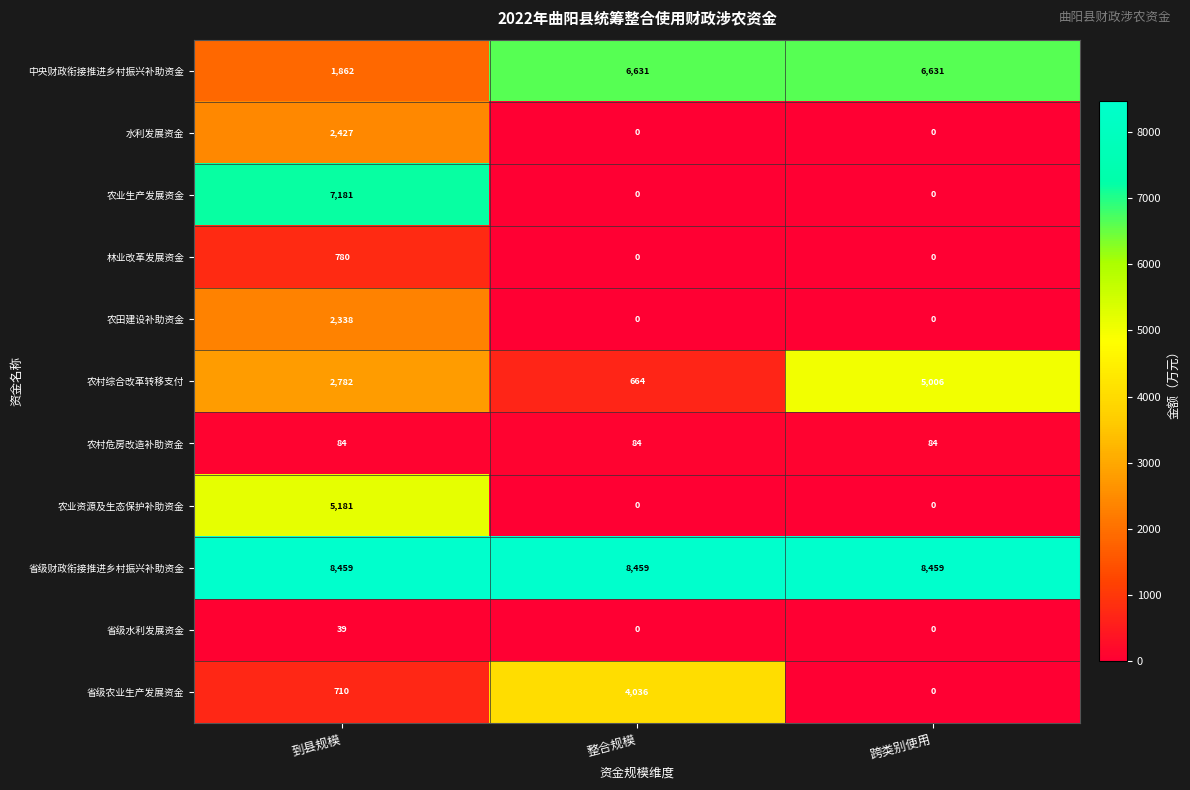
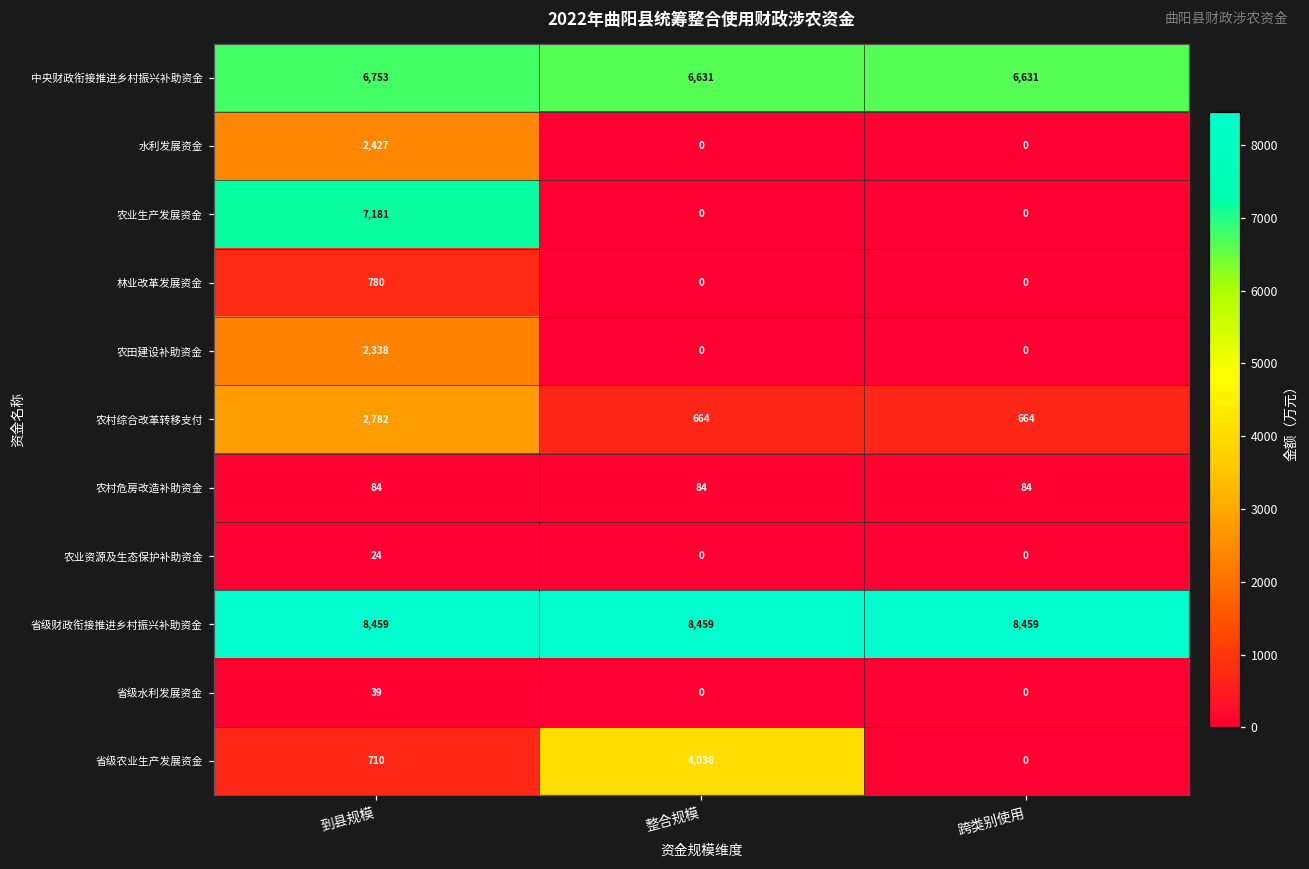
  {
    "中央财政衔接推进乡村振兴补助资金": {
-     "到县规模": "1,862",
+     "到县规模": "6,753",
      "整合规模": "6,631",
      "跨类别使用": "6,631"
    },
    "水利发展资金": {
      "到县规模": "2,427",
      "整合规模": "0",
      "跨类别使用": "0"
    },
    "农业生产发展资金": {
      "到县规模": "7,181",
      "整合规模": "0",
      "跨类别使用": "0"
    },
    "林业改革发展资金": {
      "到县规模": "780",
      "整合规模": "0",
      "跨类别使用": "0"
    },
    "农田建设补助资金": {
      "到县规模": "2,338",
      "整合规模": "0",
      "跨类别使用": "0"
    },
    "农村综合改革转移支付": {
      "到县规模": "2,782",
      "整合规模": "664",
-     "跨类别使用": "5,006"
+     "跨类别使用": "664"
    },
    "农村危房改造补助资金": {
      "到县规模": "84",
      "整合规模": "84",
      "跨类别使用": "84"
    },
    "农业资源及生态保护补助资金": {
-     "到县规模": "5,181",
+     "到县规模": "24",
      "整合规模": "0",
      "跨类别使用": "0"
    },
    "省级财政衔接推进乡村振兴补助资金": {
      "到县规模": "8,459",
      "整合规模": "8,459",
      "跨类别使用": "8,459"
    },
    "省级水利发展资金": {
      "到县规模": "39",
      "整合规模": "0",
      "跨类别使用": "0"
    },
    "省级农业生产发展资金": {
      "到县规模": "710",
      "整合规模": "4,036",
      "跨类别使用": "0"
    }
  }
